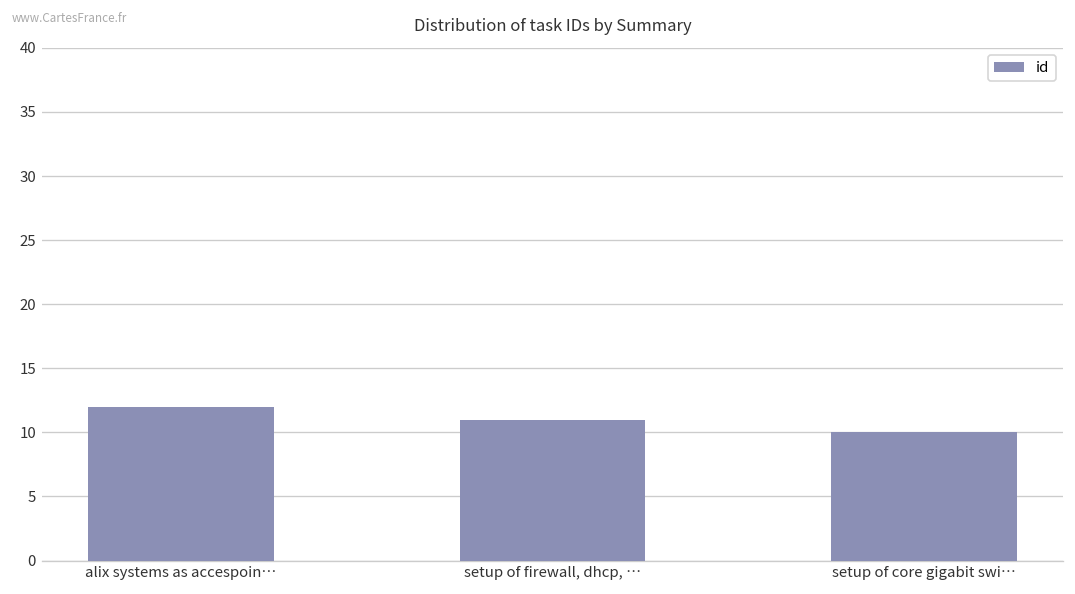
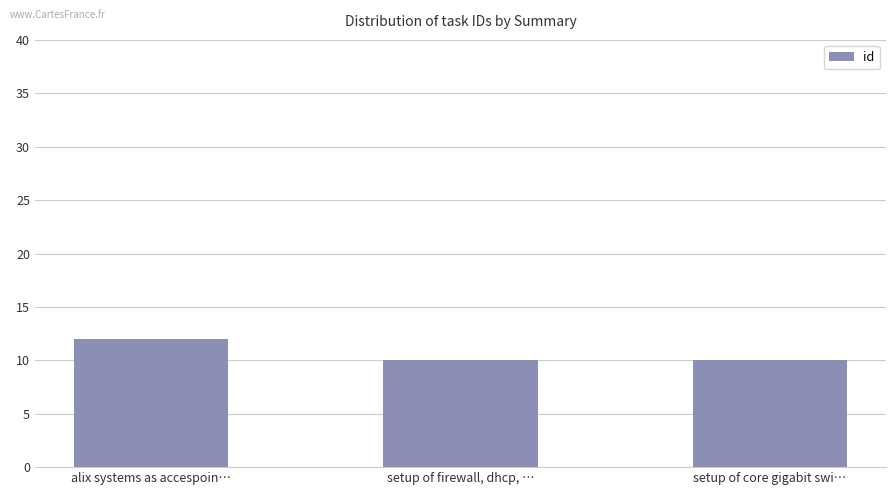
  {
    "alix systems as accespoin…": 12,
-   "setup of firewall, dhcp, …": 11,
+   "setup of firewall, dhcp, …": 10,
    "setup of core gigabit swi…": 10
  }
